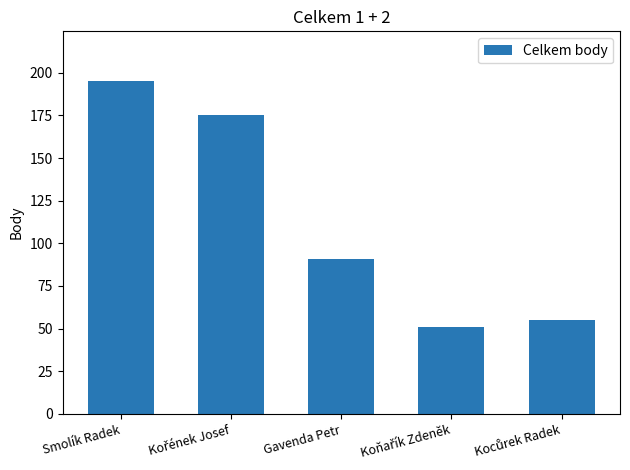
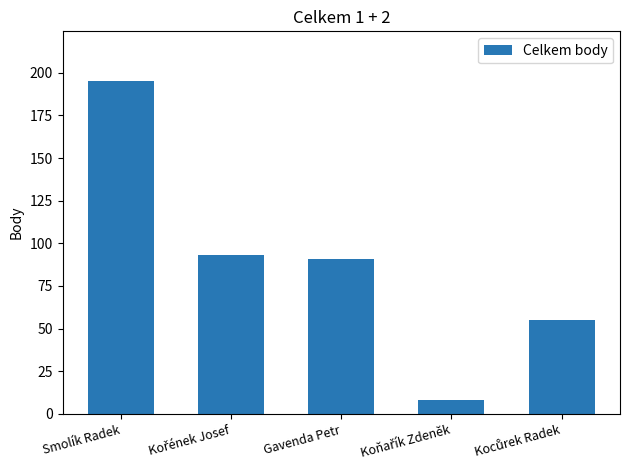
  {
    "Smolík Radek": 195,
-   "Kořének Josef": 175,
+   "Kořének Josef": 93,
    "Gavenda Petr": 91,
-   "Koňařík Zdeněk": 51,
+   "Koňařík Zdeněk": 8,
    "Kocůrek Radek": 55
  }
